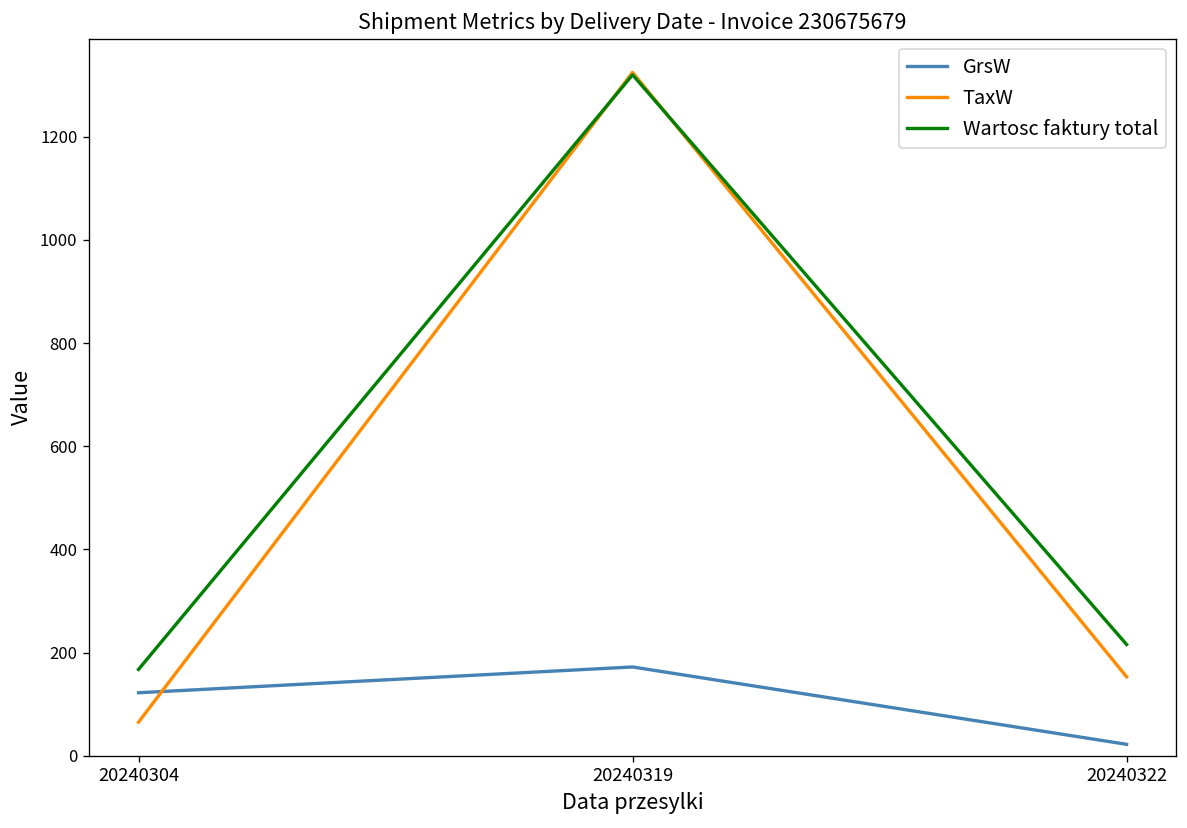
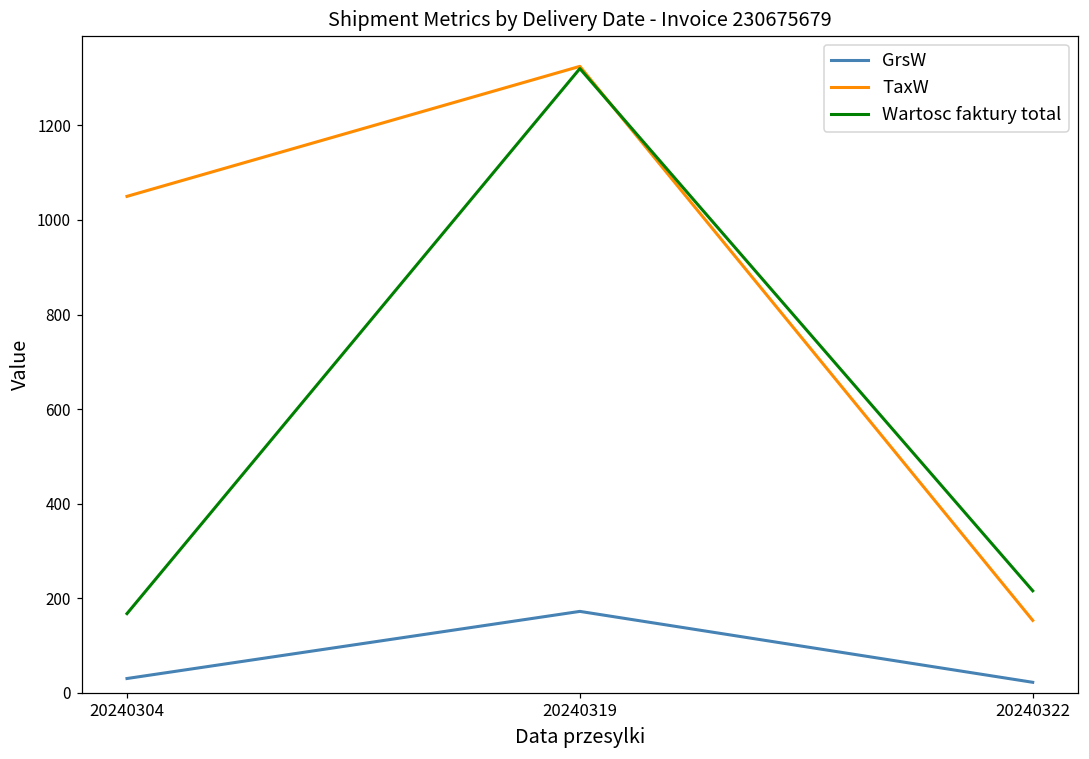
  {
    "GrsW": {
-     "20240304": 120,
+     "20240304": 30,
      "20240319": 170,
      "20240322": 20
    },
    "TaxW": {
-     "20240304": 70,
+     "20240304": 1050,
      "20240322": 150
    },
    "Wartosc faktury total": {
      "20240304": 170,
      "20240322": 220
    }
  }
